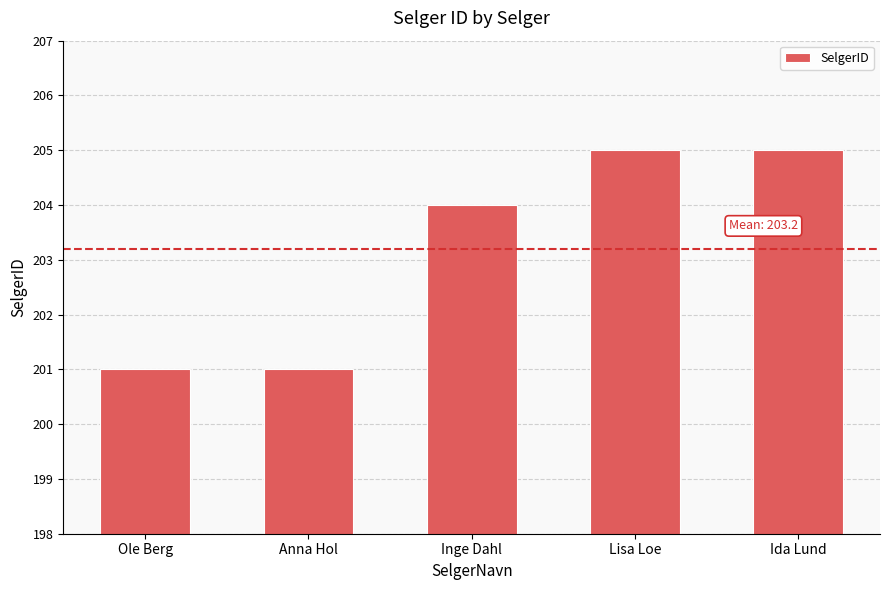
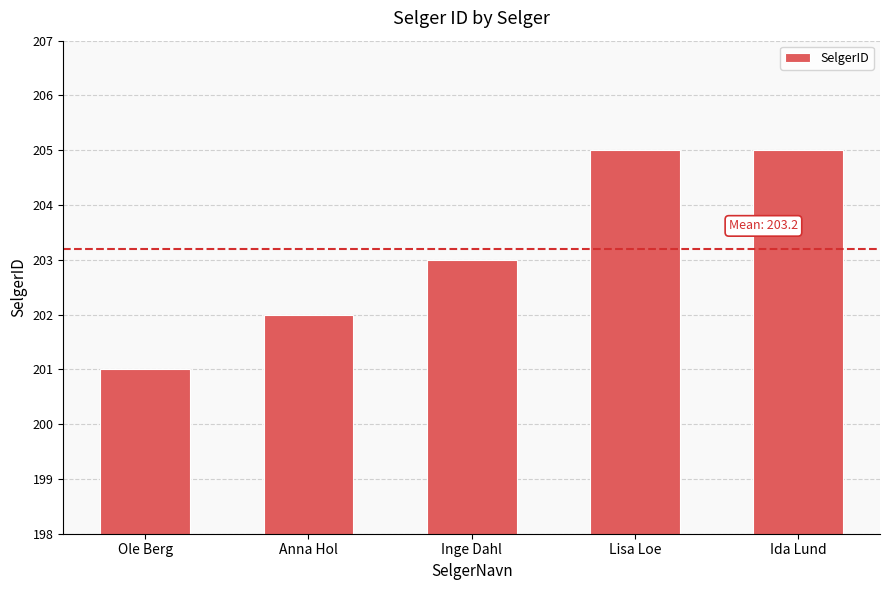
  {
    "Ole Berg": 201,
-   "Anna Hol": 201,
-   "Inge Dahl": 204,
+   "Anna Hol": 202,
+   "Inge Dahl": 203,
    "Lisa Loe": 205
  }
